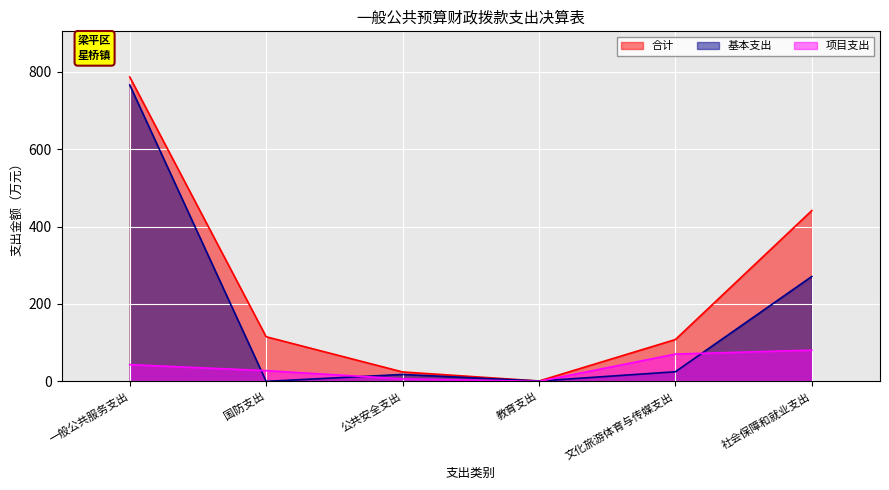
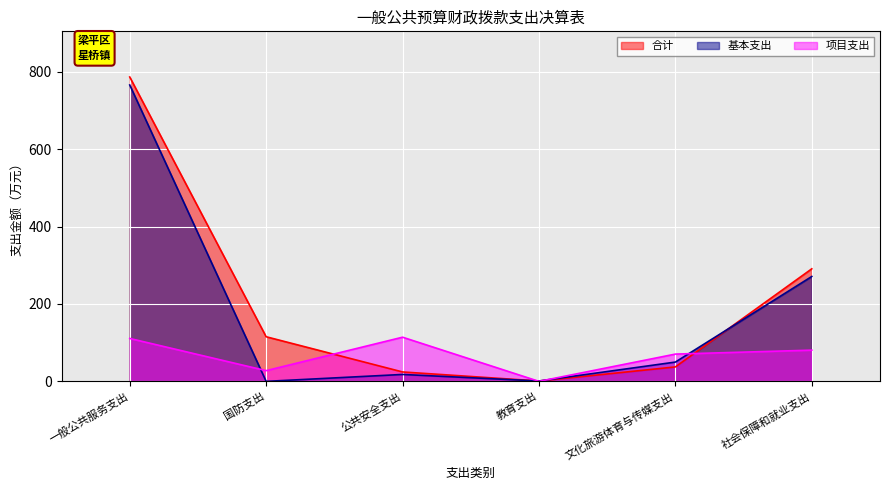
  {
    "合计": {
      "一般公共服务支出": 790,
      "国防支出": 120,
      "公共安全支出": 20,
-     "文化旅游体育与传媒支出": 110,
-     "社会保障和就业支出": 440
+     "文化旅游体育与传媒支出": 40,
+     "社会保障和就业支出": 290
    },
    "基本支出": {
      "一般公共服务支出": 770,
      "国防支出": 0,
      "公共安全支出": 20,
-     "文化旅游体育与传媒支出": 20,
+     "文化旅游体育与传媒支出": 50,
      "社会保障和就业支出": 270
    },
    "项目支出": {
-     "一般公共服务支出": 40,
+     "一般公共服务支出": 110,
      "国防支出": 30,
-     "公共安全支出": 10,
+     "公共安全支出": 110,
      "文化旅游体育与传媒支出": 70,
      "社会保障和就业支出": 80
    }
  }
